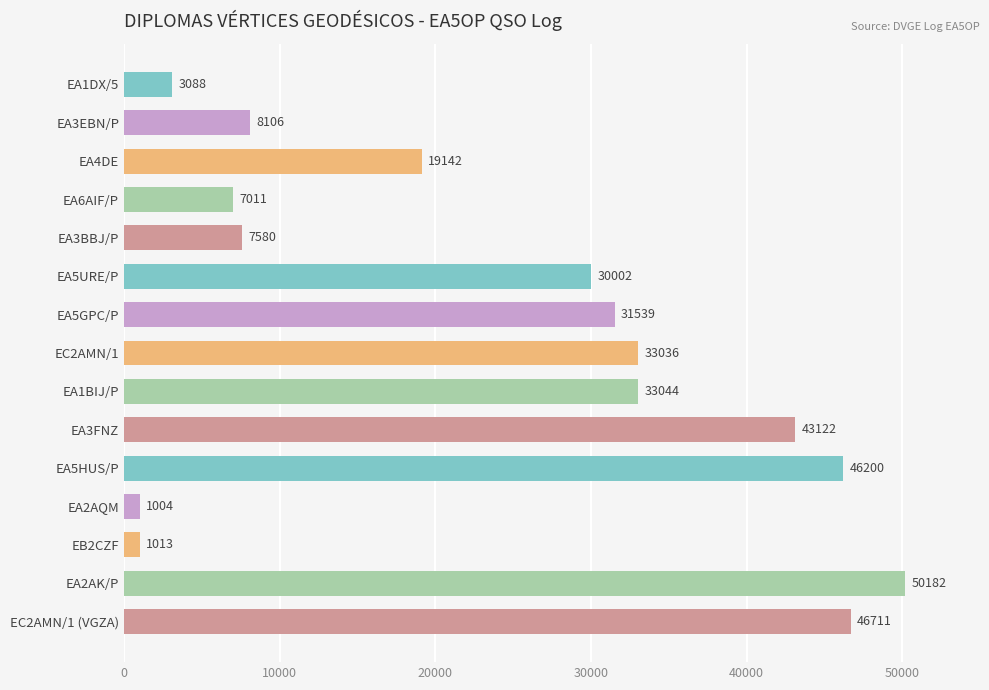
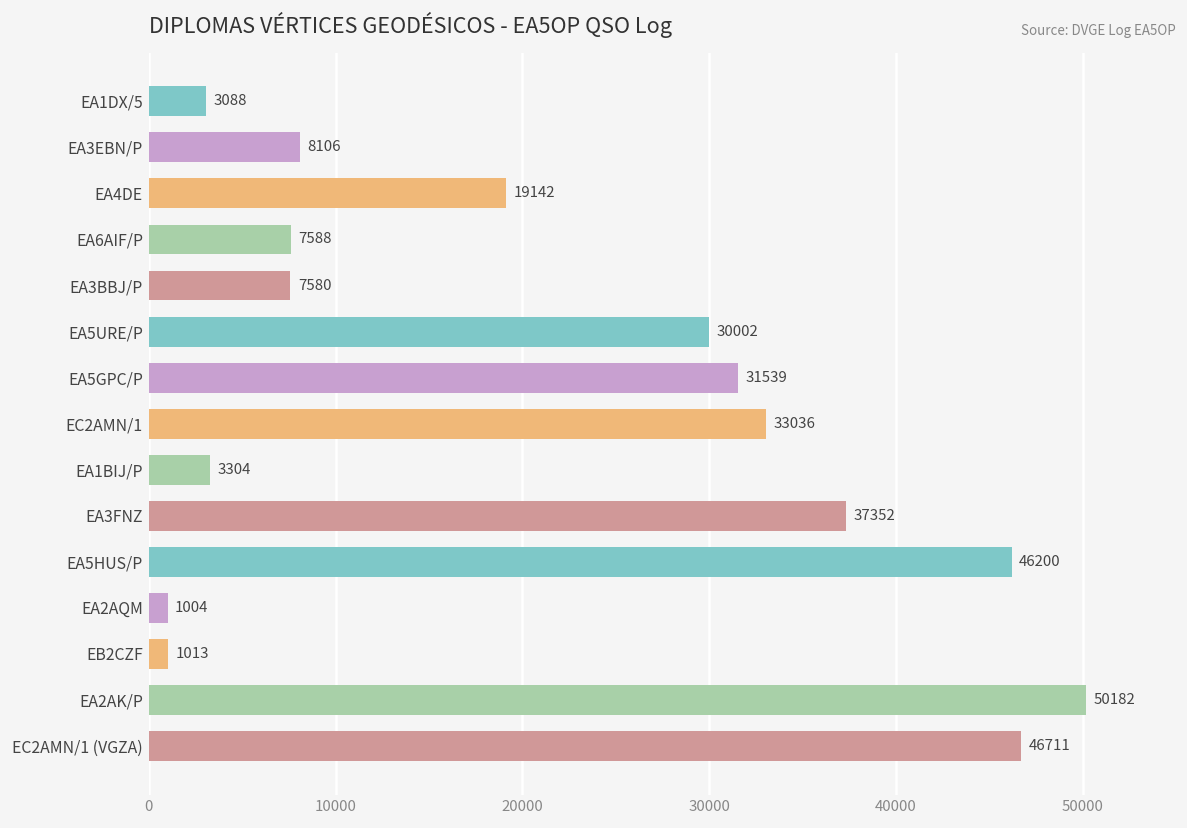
  {
    "EA1DX/5": 3088,
    "EA3EBN/P": 8106,
    "EA4DE": 19142,
-   "EA6AIF/P": 7011,
+   "EA6AIF/P": 7588,
    "EA3BBJ/P": 7580,
    "EA5URE/P": 30002,
    "EA5GPC/P": 31539,
    "EC2AMN/1": 33036,
-   "EA1BIJ/P": 33044,
-   "EA3FNZ": 43122,
+   "EA1BIJ/P": 3304,
+   "EA3FNZ": 37352,
    "EA5HUS/P": 46200,
    "EA2AQM": 1004,
    "EB2CZF": 1013,
    "EA2AK/P": 50182,
    "EC2AMN/1 (VGZA)": 46711
  }
